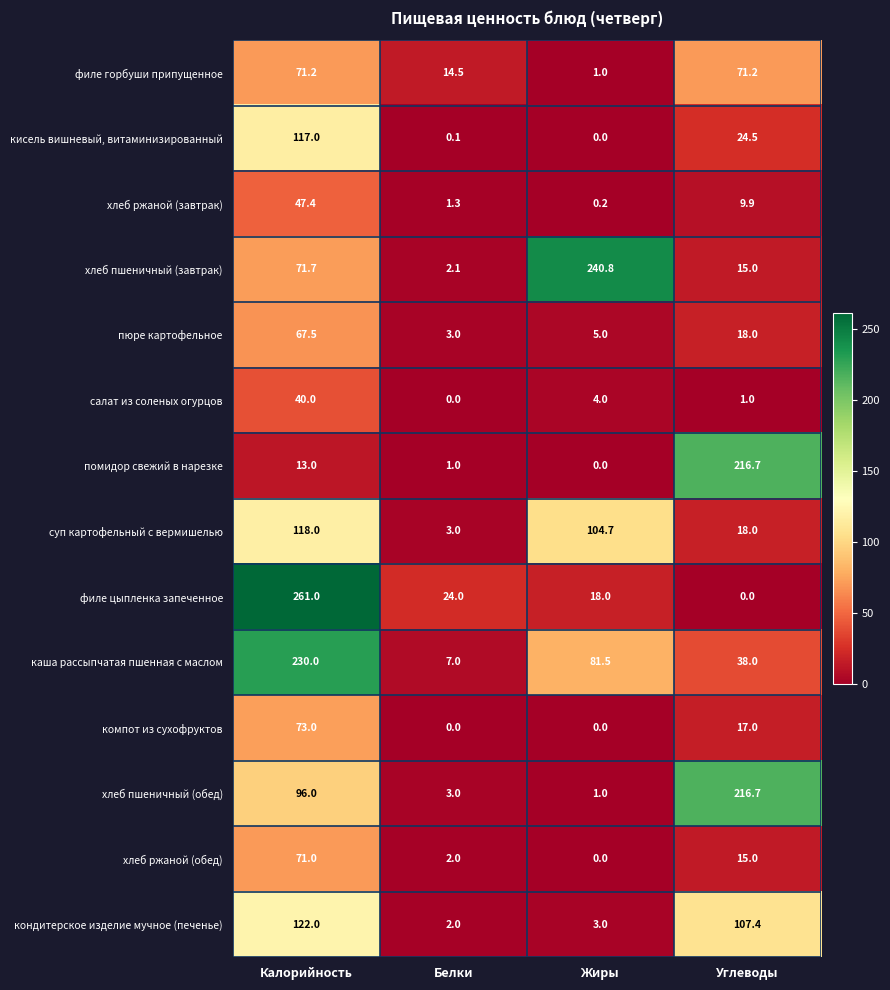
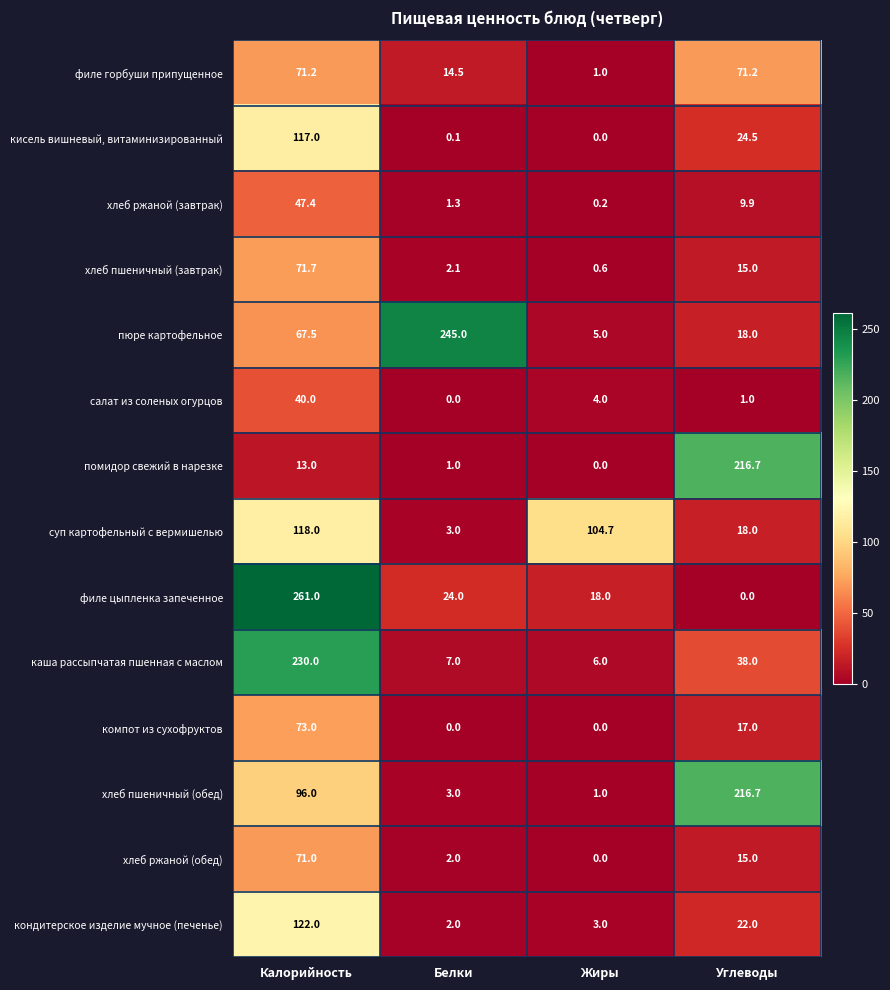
  {
    "филе горбуши припущенное": {
      "Калорийность": 71.2,
      "Белки": 14.5,
      "Жиры": 1.0,
      "Углеводы": 71.2
    },
    "кисель вишневый, витаминизированный": {
      "Калорийность": 117.0,
      "Белки": 0.1,
      "Жиры": 0.0,
      "Углеводы": 24.5
    },
    "хлеб ржаной (завтрак)": {
      "Калорийность": 47.4,
      "Белки": 1.3,
      "Жиры": 0.2,
      "Углеводы": 9.9
    },
    "хлеб пшеничный (завтрак)": {
      "Калорийность": 71.7,
      "Белки": 2.1,
-     "Жиры": 240.8,
+     "Жиры": 0.6,
      "Углеводы": 15.0
    },
    "пюре картофельное": {
      "Калорийность": 67.5,
-     "Белки": 3.0,
+     "Белки": 245.0,
      "Жиры": 5.0,
      "Углеводы": 18.0
    },
    "салат из соленых огурцов": {
      "Калорийность": 40.0,
      "Белки": 0.0,
      "Жиры": 4.0,
      "Углеводы": 1.0
    },
    "помидор свежий в нарезке": {
      "Калорийность": 13.0,
      "Белки": 1.0,
      "Жиры": 0.0,
      "Углеводы": 216.7
    },
    "суп картофельный с вермишелью": {
      "Калорийность": 118.0,
      "Белки": 3.0,
      "Жиры": 104.7,
      "Углеводы": 18.0
    },
    "филе цыпленка запеченное": {
      "Калорийность": 261.0,
      "Белки": 24.0,
      "Жиры": 18.0,
      "Углеводы": 0.0
    },
    "каша рассыпчатая пшенная с маслом": {
      "Калорийность": 230.0,
      "Белки": 7.0,
-     "Жиры": 81.5,
+     "Жиры": 6.0,
      "Углеводы": 38.0
    },
    "компот из сухофруктов": {
      "Калорийность": 73.0,
      "Белки": 0.0,
      "Жиры": 0.0,
      "Углеводы": 17.0
    },
    "хлеб пшеничный (обед)": {
      "Калорийность": 96.0,
      "Белки": 3.0,
      "Жиры": 1.0,
      "Углеводы": 216.7
    },
    "хлеб ржаной (обед)": {
      "Калорийность": 71.0,
      "Белки": 2.0,
      "Жиры": 0.0,
      "Углеводы": 15.0
    },
    "кондитерское изделие мучное (печенье)": {
      "Калорийность": 122.0,
      "Белки": 2.0,
      "Жиры": 3.0,
-     "Углеводы": 107.4
+     "Углеводы": 22.0
    }
  }
